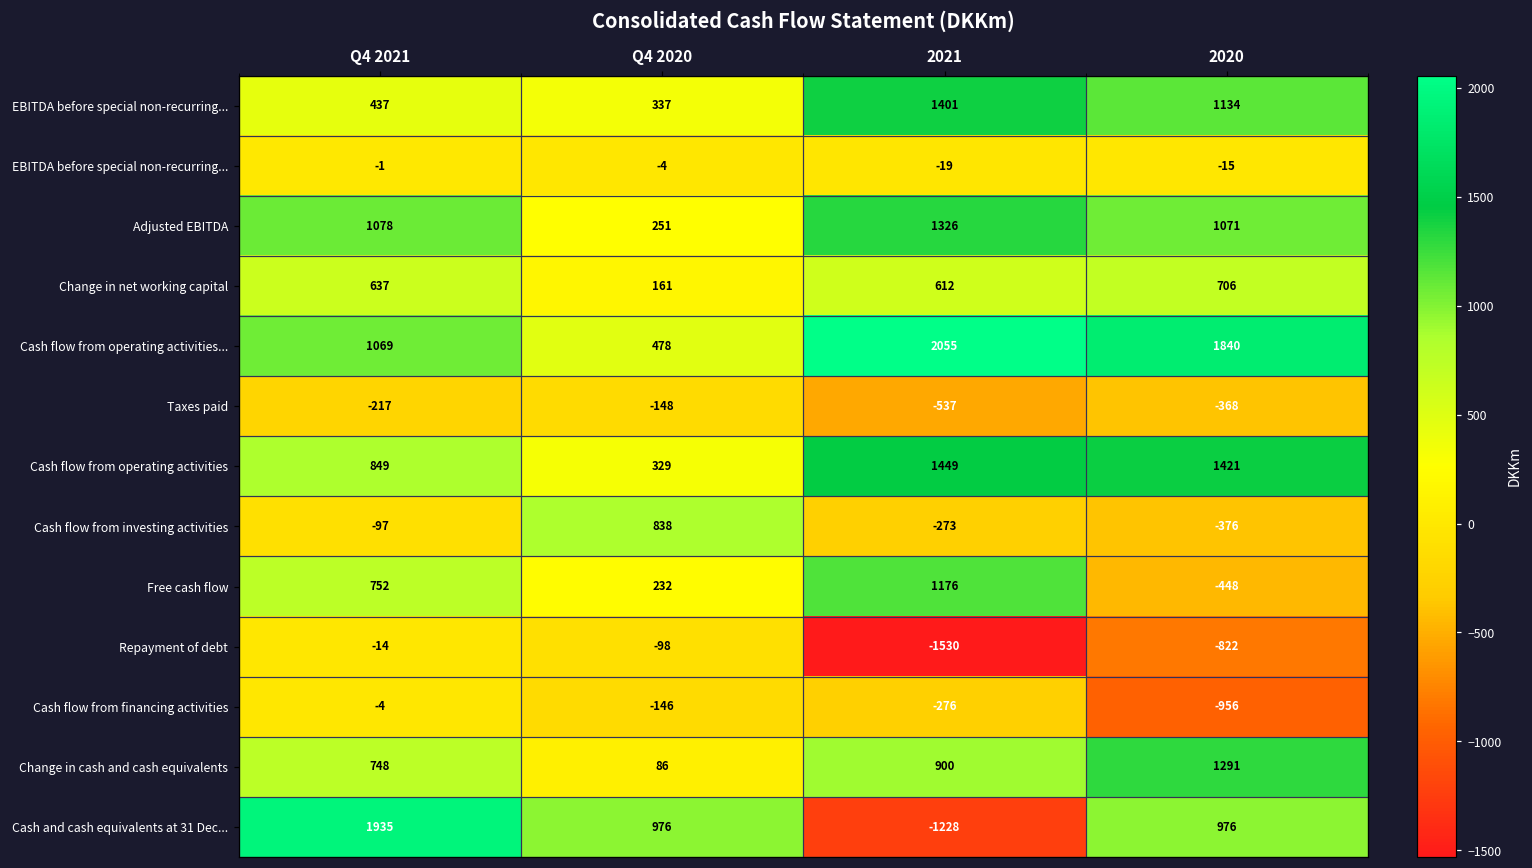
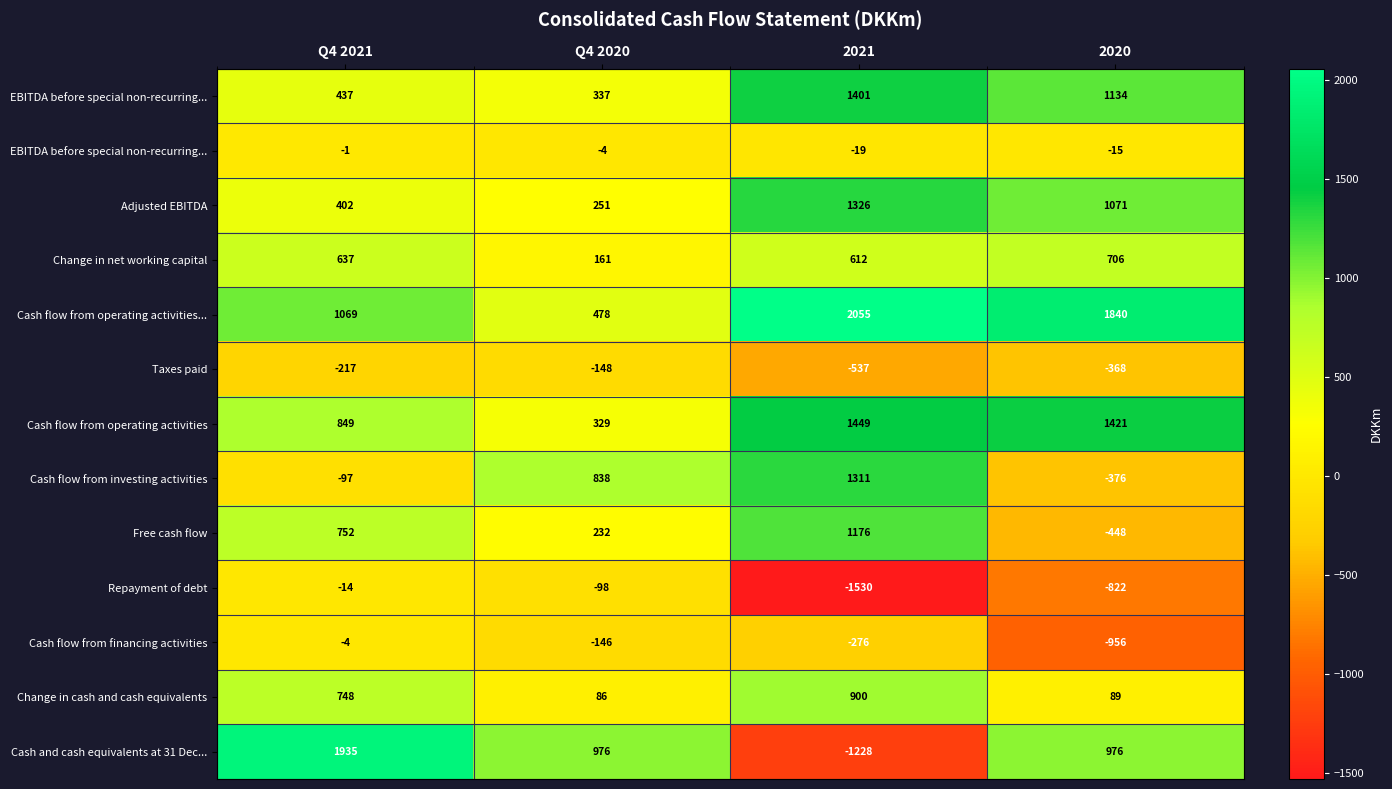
  {
    "Adjusted EBITDA": {
-     "Q4 2021": 1078,
+     "Q4 2021": 402,
      "Q4 2020": 251,
      "2021": 1326,
      "2020": 1071
    },
    "Change in net working capital": {
      "Q4 2021": 637,
      "Q4 2020": 161,
      "2021": 612,
      "2020": 706
    },
    "Cash flow from operating activities...": {
      "Q4 2021": 1069,
      "Q4 2020": 478,
      "2021": 2055,
      "2020": 1840
    },
    "Taxes paid": {
      "Q4 2021": -217,
      "Q4 2020": -148,
      "2021": -537,
      "2020": -368
    },
    "Cash flow from operating activities": {
      "Q4 2021": 849,
      "Q4 2020": 329,
      "2021": 1449,
      "2020": 1421
    },
    "Cash flow from investing activities": {
      "Q4 2021": -97,
      "Q4 2020": 838,
-     "2021": -273,
+     "2021": 1311,
      "2020": -376
    },
    "Free cash flow": {
      "Q4 2021": 752,
      "Q4 2020": 232,
      "2021": 1176,
      "2020": -448
    },
    "Repayment of debt": {
      "Q4 2021": -14,
      "Q4 2020": -98,
      "2021": -1530,
      "2020": -822
    },
    "Cash flow from financing activities": {
      "Q4 2021": -4,
      "Q4 2020": -146,
      "2021": -276,
      "2020": -956
    },
    "Change in cash and cash equivalents": {
      "Q4 2021": 748,
      "Q4 2020": 86,
      "2021": 900,
-     "2020": 1291
+     "2020": 89
    },
    "Cash and cash equivalents at 31 Dec...": {
      "Q4 2021": 1935,
      "Q4 2020": 976,
      "2021": -1228,
      "2020": 976
    }
  }
